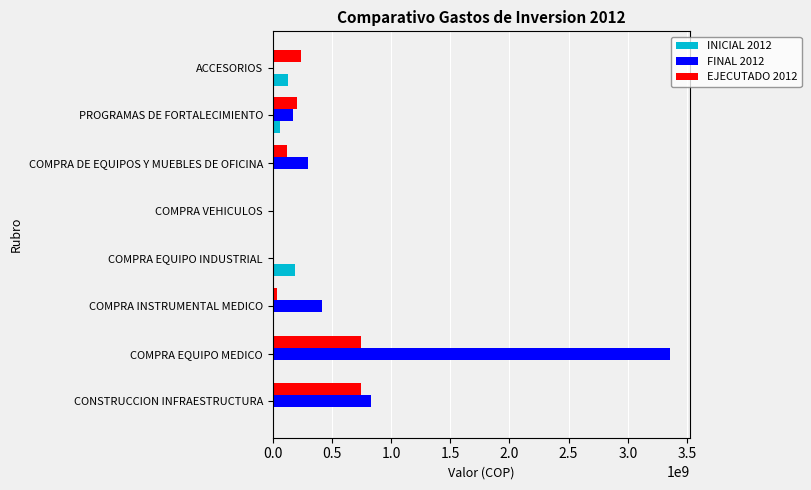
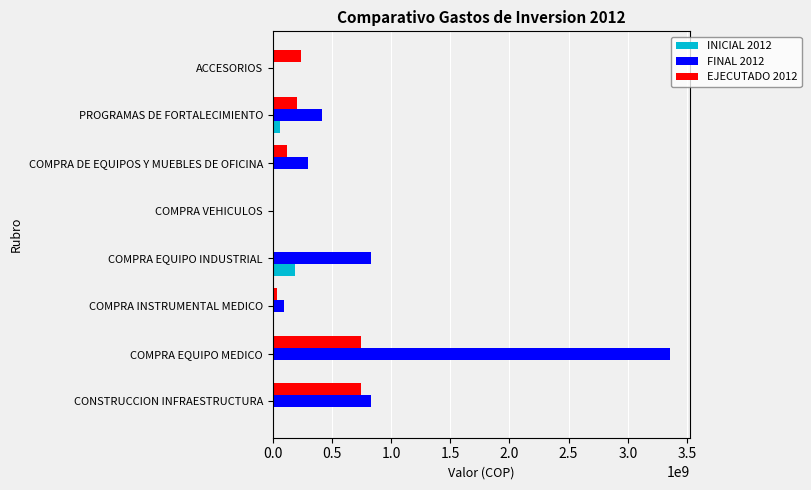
  {
    "INICIAL 2012": {
-     "ACCESORIOS": 130000000,
+     "ACCESORIOS": 0,
      "PROGRAMAS DE FORTALECIMIENTO": 60000000,
      "COMPRA EQUIPO INDUSTRIAL": 190000000
    },
    "FINAL 2012": {
      "ACCESORIOS": 0,
-     "PROGRAMAS DE FORTALECIMIENTO": 170000000,
+     "PROGRAMAS DE FORTALECIMIENTO": 410000000,
      "COMPRA DE EQUIPOS Y MUEBLES DE OFICINA": 300000000,
-     "COMPRA EQUIPO INDUSTRIAL": 0,
-     "COMPRA INSTRUMENTAL MEDICO": 420000000,
+     "COMPRA EQUIPO INDUSTRIAL": 830000000,
+     "COMPRA INSTRUMENTAL MEDICO": 100000000,
      "COMPRA EQUIPO MEDICO": 3360000000,
      "CONSTRUCCION INFRAESTRUCTURA": 830000000
    },
    "EJECUTADO 2012": {
      "ACCESORIOS": 240000000,
      "PROGRAMAS DE FORTALECIMIENTO": 200000000,
      "COMPRA DE EQUIPOS Y MUEBLES DE OFICINA": 120000000,
      "COMPRA VEHICULOS": 0,
      "COMPRA EQUIPO INDUSTRIAL": 0,
      "COMPRA INSTRUMENTAL MEDICO": 40000000,
      "COMPRA EQUIPO MEDICO": 750000000,
      "CONSTRUCCION INFRAESTRUCTURA": 750000000
    }
  }
